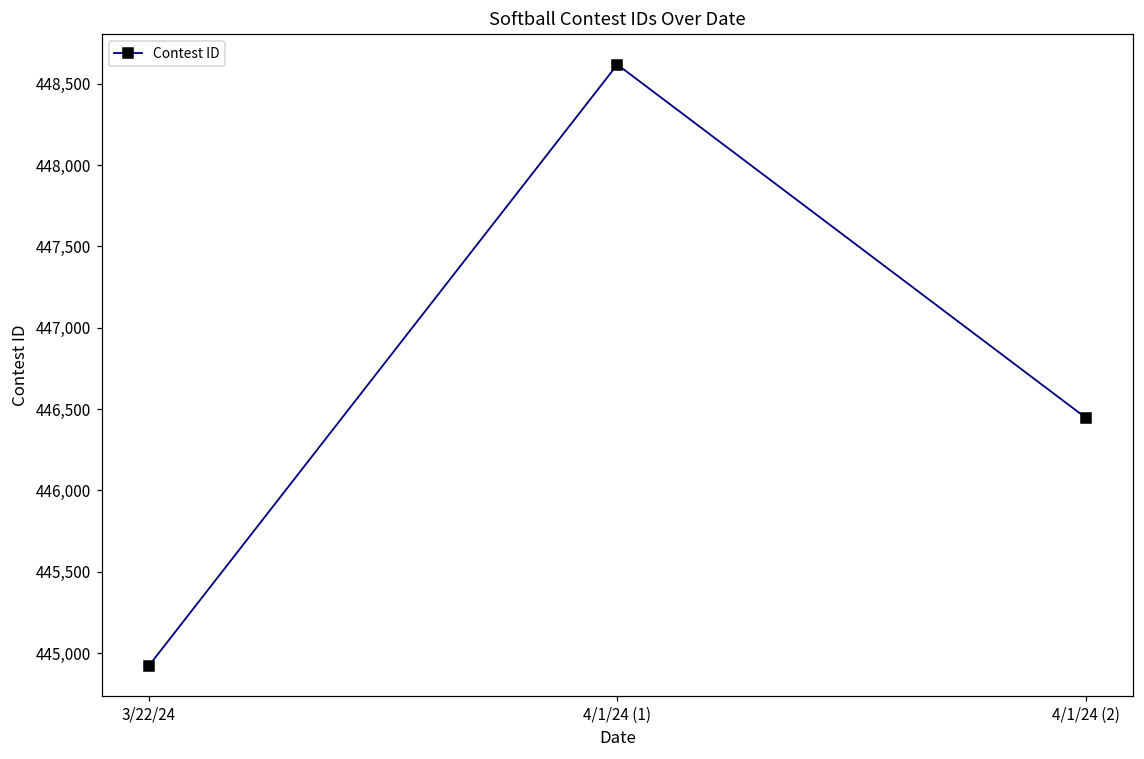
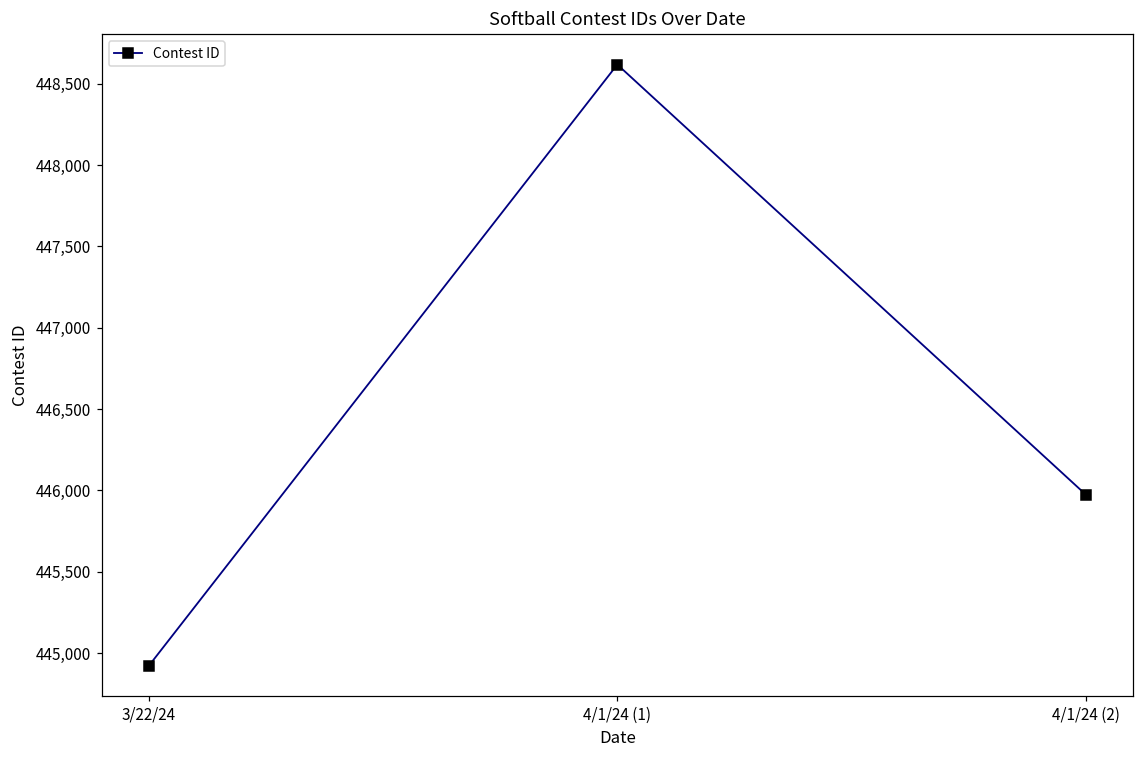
  {
    "3/22/24": "444,920",
    "4/1/24 (1)": "448,620",
-   "4/1/24 (2)": "446,450"
+   "4/1/24 (2)": "445,970"
  }
